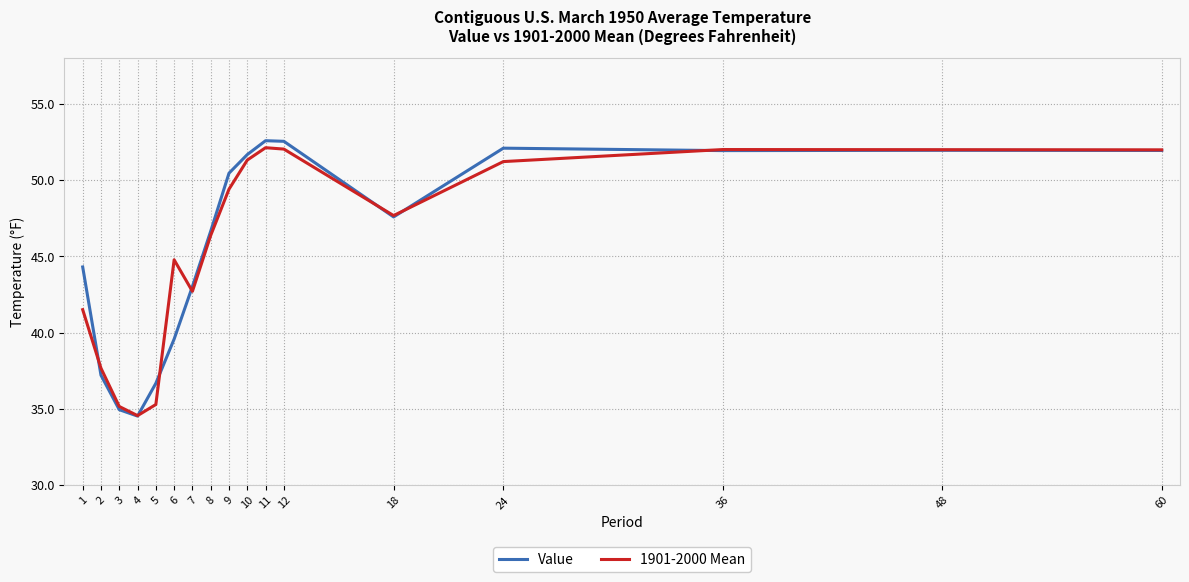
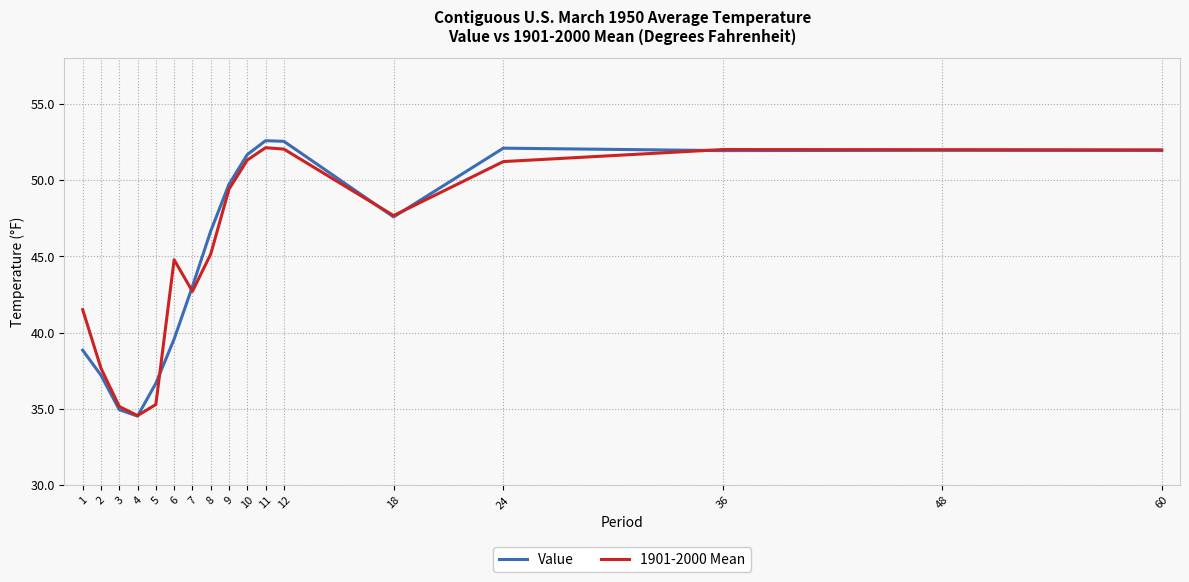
  {
    "Value": {
-     "1": 44.3,
+     "1": 38.8,
      "2": 37.2,
      "3": 34.9,
      "5": 36.7,
      "6": 39.6,
      "7": 43.0,
      "8": 46.7,
-     "9": 50.5,
+     "9": 49.7,
      "10": 51.7,
      "11": 52.6,
      "12": 52.5,
      "24": 52.1
    },
    "1901-2000 Mean": {
      "1": 41.5,
      "2": 37.7,
      "3": 35.2,
      "5": 35.3,
      "6": 44.8,
      "7": 42.7,
-     "8": 46.4,
+     "8": 45.1,
      "9": 49.4,
      "10": 51.3,
      "11": 52.1,
      "12": 52.0,
      "24": 51.2
    }
  }
